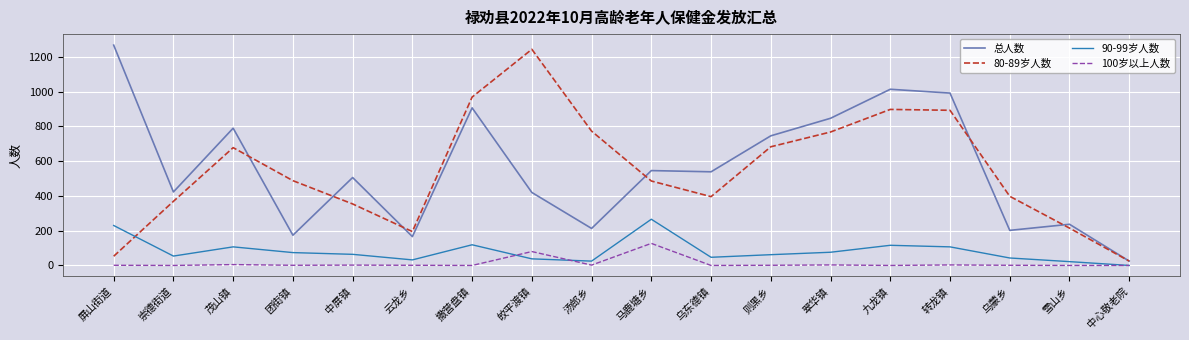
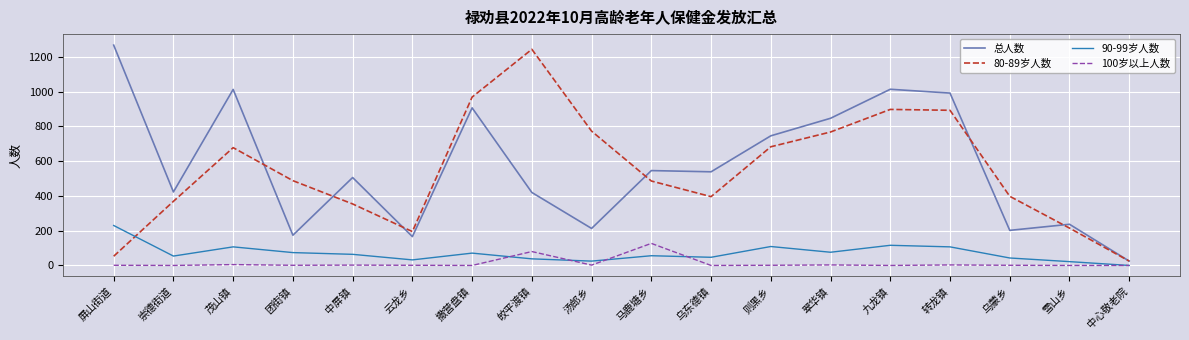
  {
    "总人数": {
      "屏山街道": 1270,
      "崇德街道": 420,
-     "茂山镇": 790,
+     "茂山镇": 1010,
      "团街镇": 170,
      "中屏镇": 510,
      "云龙乡": 170,
      "撒营盘镇": 910,
      "皎平渡镇": 420,
      "汤郎乡": 210,
      "马鹿塘乡": 550,
      "乌东德镇": 540,
      "则黑乡": 750,
      "翠华镇": 850,
      "九龙镇": 1010,
      "转龙镇": 990,
      "乌蒙乡": 200,
      "雪山乡": 240
    },
    "80-89岁人数": {
      "屏山街道": 50,
      "崇德街道": 370,
      "茂山镇": 680,
      "团街镇": 490,
      "中屏镇": 350,
      "云龙乡": 200,
      "撒营盘镇": 970,
      "皎平渡镇": 1240,
      "汤郎乡": 770,
      "马鹿塘乡": 490,
      "乌东德镇": 400,
      "则黑乡": 680,
      "翠华镇": 770,
      "九龙镇": 900,
      "转龙镇": 890,
      "乌蒙乡": 400,
      "雪山乡": 220
    },
    "90-99岁人数": {
      "屏山街道": 230,
      "崇德街道": 50,
      "茂山镇": 110,
      "团街镇": 70,
      "中屏镇": 60,
      "云龙乡": 30,
-     "撒营盘镇": 120,
+     "撒营盘镇": 70,
      "皎平渡镇": 40,
      "汤郎乡": 30,
-     "马鹿塘乡": 270,
+     "马鹿塘乡": 60,
      "乌东德镇": 50,
-     "则黑乡": 60,
+     "则黑乡": 110,
      "翠华镇": 80,
      "九龙镇": 120,
      "转龙镇": 110,
      "乌蒙乡": 40,
      "雪山乡": 20
    },
    "100岁以上人数": {
      "屏山街道": 0,
      "崇德街道": 0,
      "茂山镇": 10,
      "团街镇": 0,
      "中屏镇": 0,
      "云龙乡": 0,
      "撒营盘镇": 0,
      "皎平渡镇": 80,
      "汤郎乡": 0,
      "马鹿塘乡": 130,
      "乌东德镇": 0,
      "则黑乡": 0,
      "翠华镇": 0,
      "九龙镇": 0,
      "转龙镇": 0,
      "乌蒙乡": 0,
      "雪山乡": 0
    }
  }
